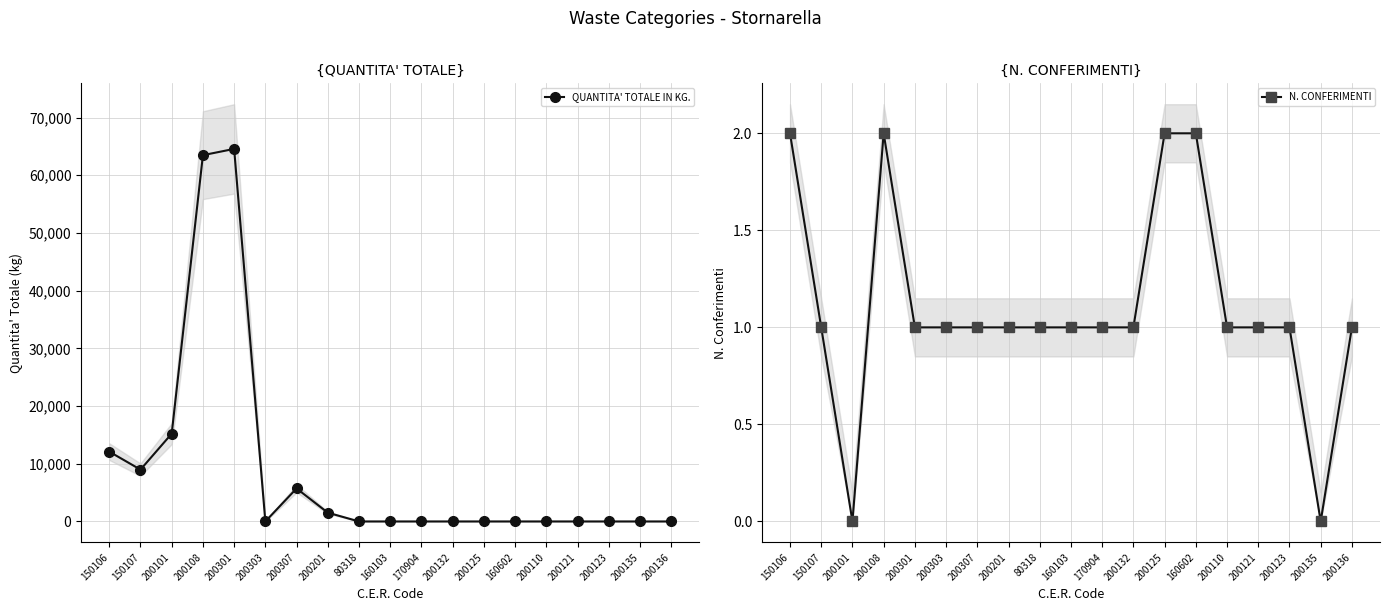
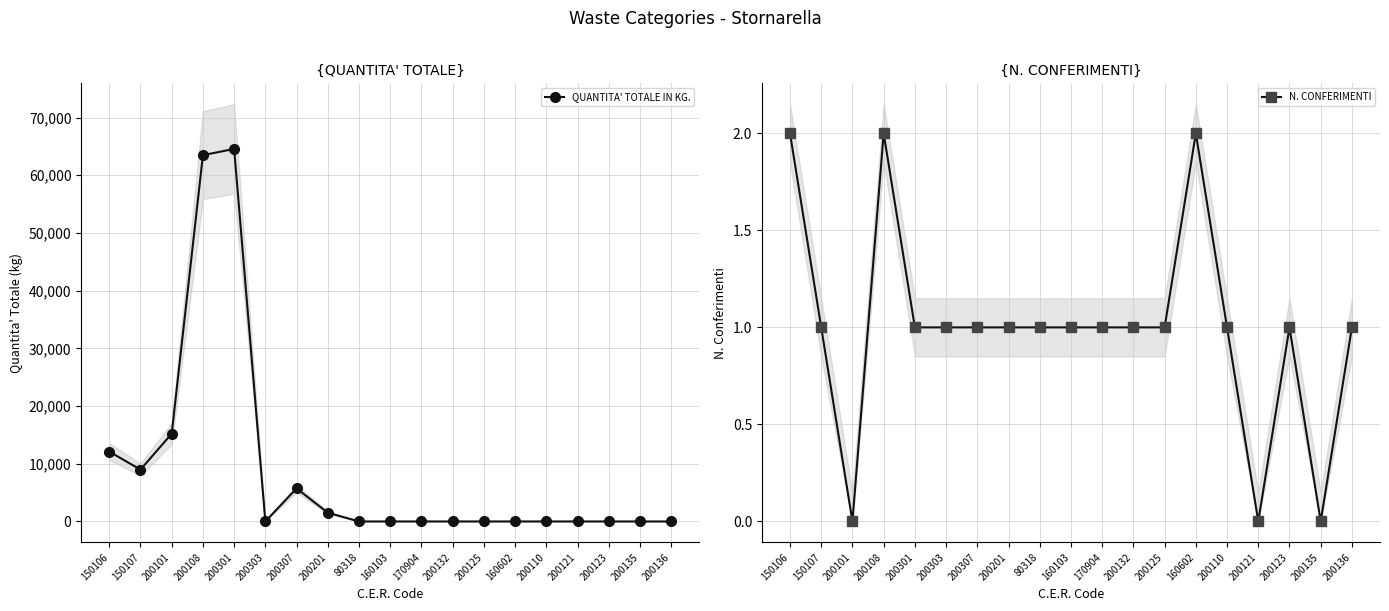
  {
    "{QUANTITA' TOTALE}": {
      "QUANTITA' TOTALE IN KG.": {
        "150106": "12,000",
        "150107": "9,000",
        "200101": "15,000",
        "200108": "63,000",
        "200301": "65,000",
        "200307": "6,000"
      }
    },
    "{N. CONFERIMENTI}": {
      "N. CONFERIMENTI": {
        "150106": "2",
        "150107": "1",
        "200101": "0",
        "200108": "2",
        "200301": "1",
        "200303": "1",
        "200307": "1",
        "200201": "1",
        "80318": "1",
        "160103": "1",
        "170904": "1",
        "200132": "1",
-       "200125": "2",
+       "200125": "1",
        "160602": "2",
        "200110": "1",
-       "200121": "1",
+       "200121": "0",
        "200123": "1",
        "200135": "0",
        "200136": "1"
      }
    }
  }
